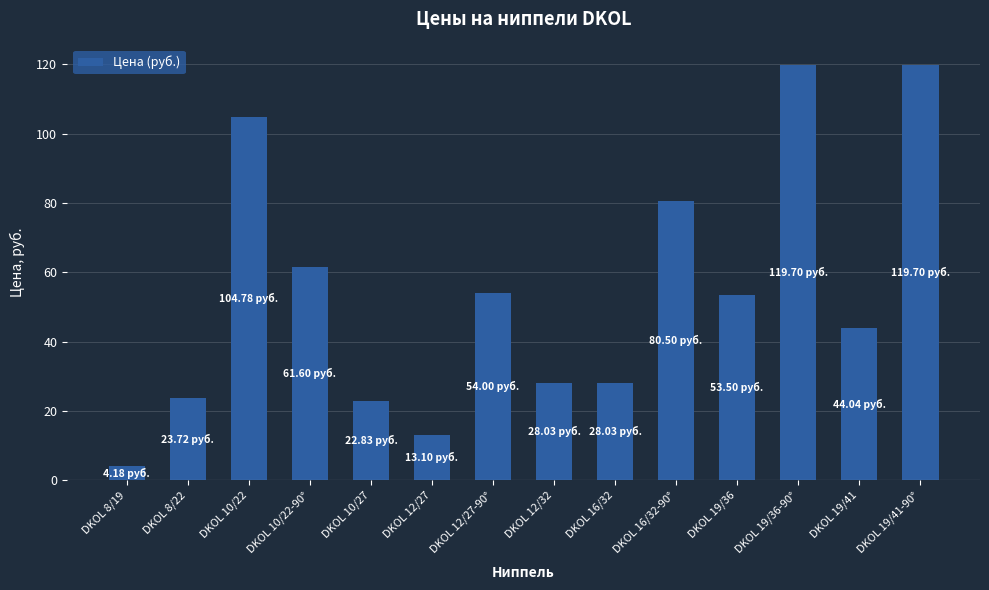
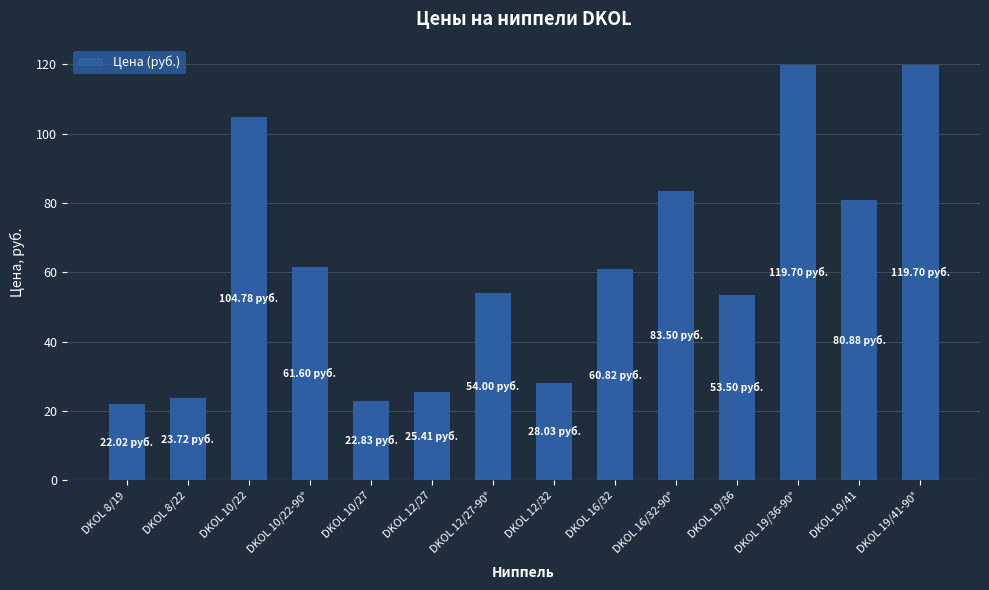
  {
-   "DKOL 8/19": 4.18,
+   "DKOL 8/19": 22.02,
    "DKOL 8/22": 23.72,
    "DKOL 10/22": 104.78,
    "DKOL 10/22-90°": 61.60,
    "DKOL 10/27": 22.83,
-   "DKOL 12/27": 13.10,
+   "DKOL 12/27": 25.41,
    "DKOL 12/27-90°": 54.00,
    "DKOL 12/32": 28.03,
-   "DKOL 16/32": 28.03,
-   "DKOL 16/32-90°": 80.50,
+   "DKOL 16/32": 60.82,
+   "DKOL 16/32-90°": 83.50,
    "DKOL 19/36": 53.50,
    "DKOL 19/36-90°": 119.70,
-   "DKOL 19/41": 44.04,
+   "DKOL 19/41": 80.88,
    "DKOL 19/41-90°": 119.70
  }
